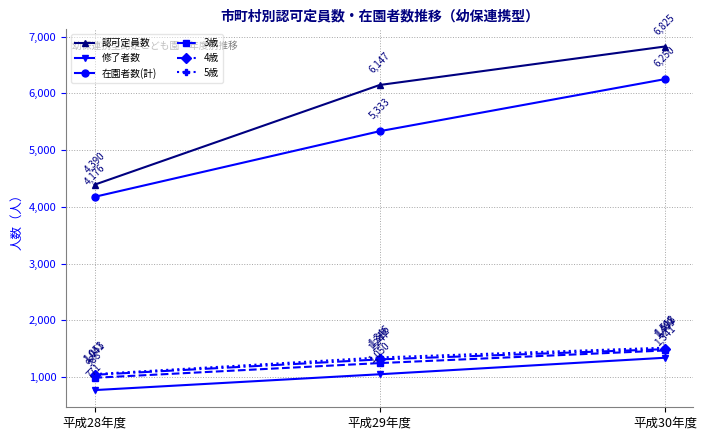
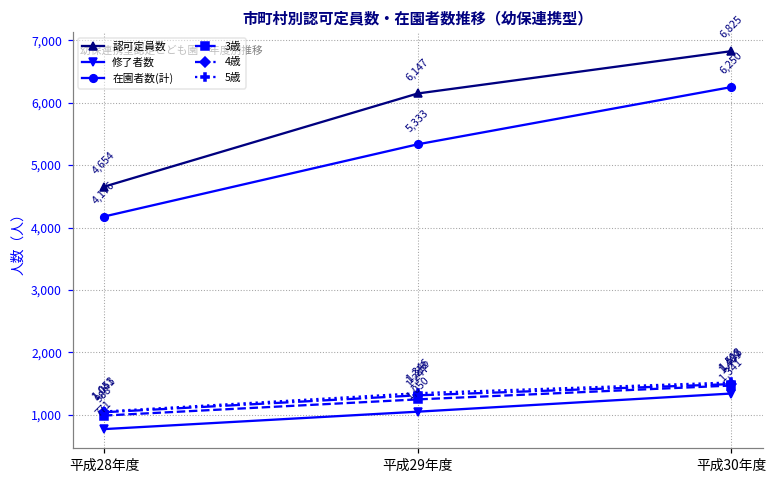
  {
    "認可定員数": {
-     "平成28年度": "4,390",
+     "平成28年度": "4,654",
      "平成29年度": "6,147",
      "平成30年度": "6,825"
    }
  }
